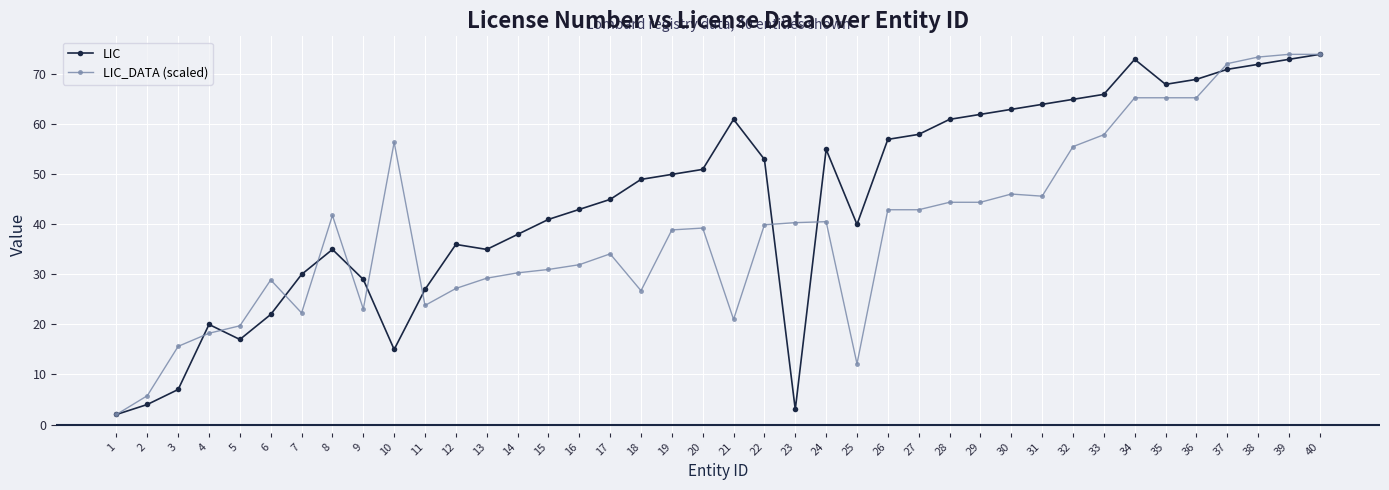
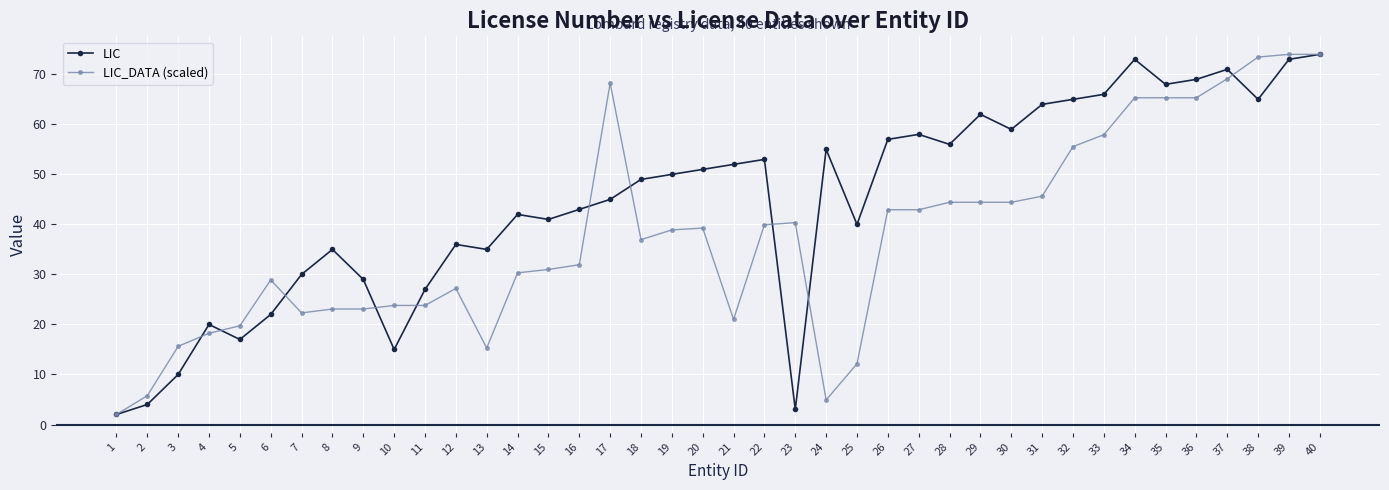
  {
    "LIC": {
      "2": 4,
-     "3": 7,
+     "3": 10,
      "4": 20,
      "5": 17,
      "6": 22,
      "7": 30,
      "8": 35,
      "9": 29,
      "10": 15,
      "11": 27,
      "12": 36,
      "13": 35,
-     "14": 38,
+     "14": 42,
      "15": 41,
      "16": 43,
      "17": 45,
      "18": 49,
      "19": 50,
      "20": 51,
-     "21": 61,
+     "21": 52,
      "22": 53,
      "23": 3,
      "24": 55,
      "25": 40,
      "26": 57,
      "27": 58,
-     "28": 61,
+     "28": 56,
      "29": 62,
-     "30": 63,
+     "30": 59,
      "31": 64,
      "32": 65,
      "33": 66,
      "34": 73,
      "35": 68,
      "36": 69,
      "37": 71,
-     "38": 72,
+     "38": 65,
      "39": 73
    },
    "LIC_DATA (scaled)": {
      "2": 6,
      "3": 16,
      "4": 18,
      "5": 20,
      "6": 29,
      "7": 22,
-     "8": 42,
+     "8": 23,
      "9": 23,
-     "10": 56,
+     "10": 24,
      "11": 24,
      "12": 27,
-     "13": 29,
+     "13": 15,
      "14": 30,
      "15": 31,
      "16": 32,
-     "17": 34,
-     "18": 27,
+     "17": 68,
+     "18": 37,
      "19": 39,
      "20": 39,
      "21": 21,
      "22": 40,
      "23": 40,
-     "24": 41,
+     "24": 5,
      "25": 12,
      "26": 43,
      "27": 43,
      "28": 44,
      "29": 44,
-     "30": 46,
+     "30": 44,
      "31": 46,
      "32": 56,
      "33": 58,
      "34": 65,
      "35": 65,
      "36": 65,
-     "37": 72,
+     "37": 69,
      "38": 73,
      "39": 74
    }
  }
